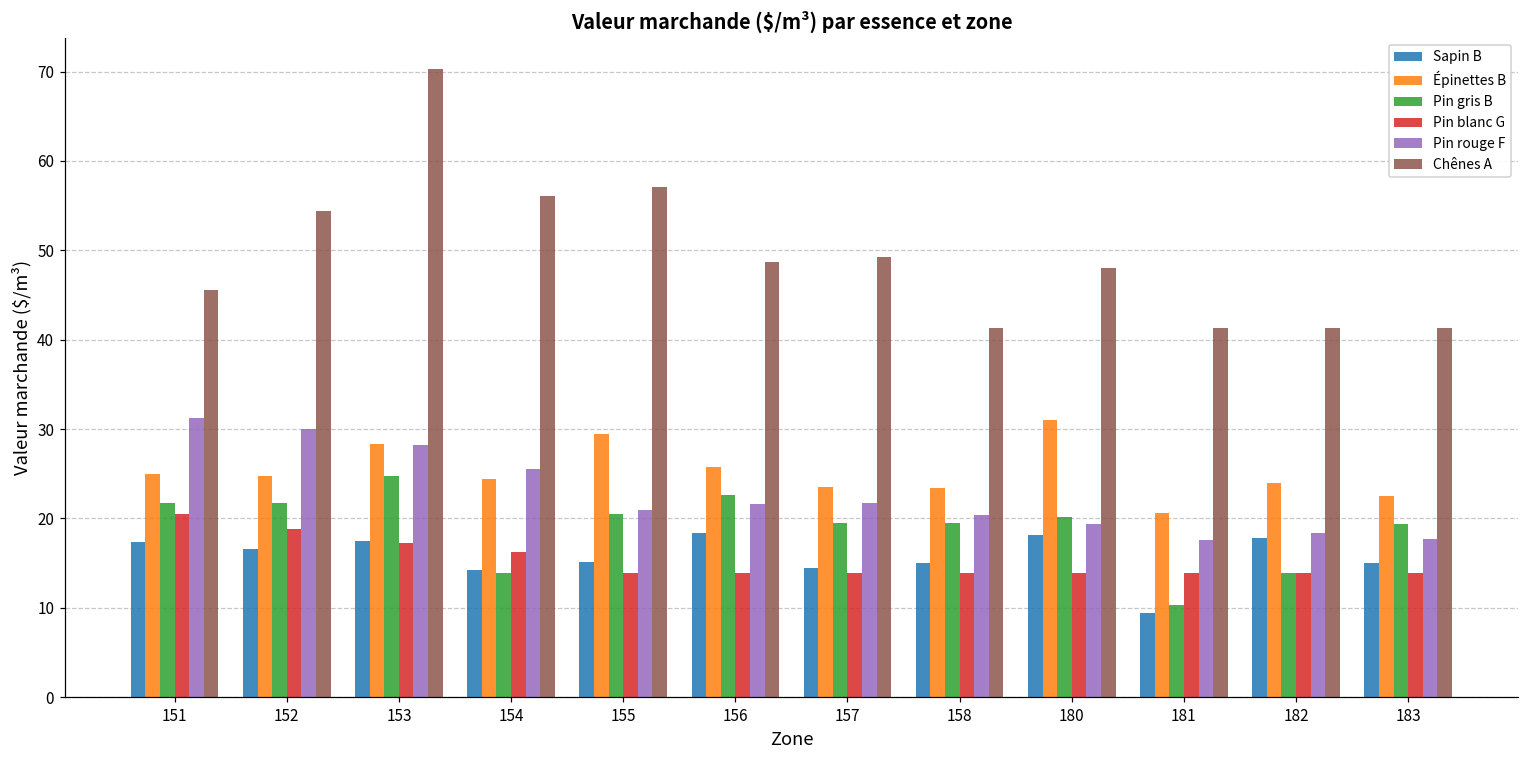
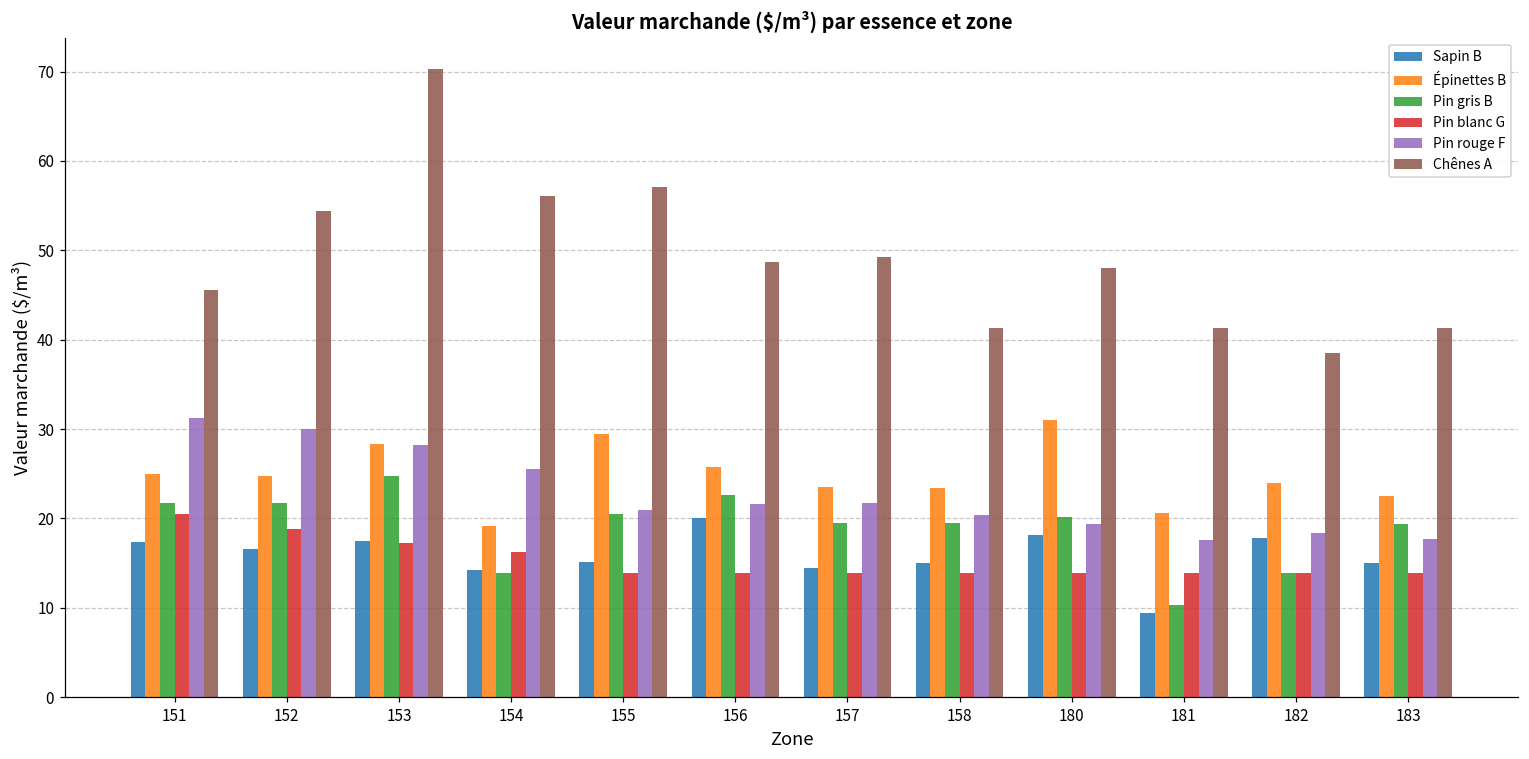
  {
    "Sapin B": {
      "151": 17,
      "152": 17,
      "153": 17,
      "154": 14,
      "155": 15,
-     "156": 18,
+     "156": 20,
      "157": 14,
      "158": 15,
      "180": 18,
      "181": 9,
      "182": 18,
      "183": 15
    },
    "Épinettes B": {
      "151": 25,
      "152": 25,
      "153": 28,
-     "154": 24,
+     "154": 19,
      "155": 29,
      "156": 26,
      "157": 23,
      "158": 23,
      "180": 31,
      "181": 21,
      "182": 24,
      "183": 23
    },
    "Pin gris B": {
      "151": 22,
      "152": 22,
      "153": 25,
      "154": 14,
      "155": 20,
      "156": 23,
      "157": 19,
      "158": 20,
      "180": 20,
      "181": 10,
      "182": 14,
      "183": 19
    },
    "Pin blanc G": {
      "151": 20,
      "152": 19,
      "153": 17,
      "154": 16,
      "155": 14,
      "156": 14,
      "157": 14,
      "158": 14,
      "180": 14,
      "181": 14,
      "182": 14,
      "183": 14
    },
    "Pin rouge F": {
      "151": 31,
      "152": 30,
      "153": 28,
      "154": 26,
      "155": 21,
      "156": 22,
      "157": 22,
      "158": 20,
      "180": 19,
      "181": 18,
      "182": 18,
      "183": 18
    },
    "Chênes A": {
      "151": 46,
      "152": 54,
      "153": 70,
      "154": 56,
      "155": 57,
      "156": 49,
      "157": 49,
      "158": 41,
      "180": 48,
      "181": 41,
-     "182": 41,
+     "182": 39,
      "183": 41
    }
  }
